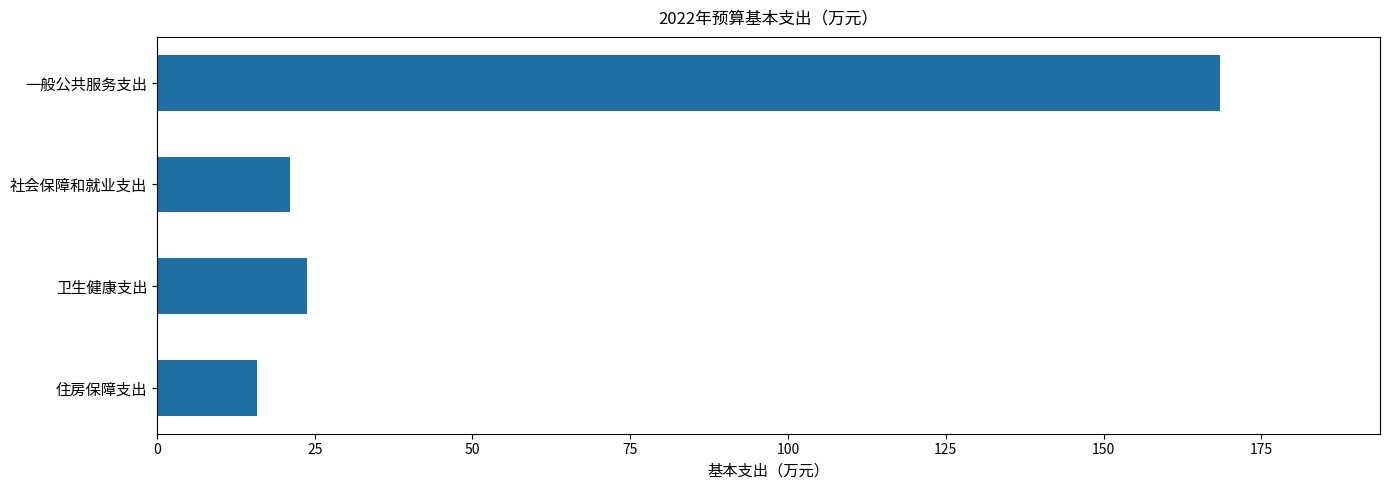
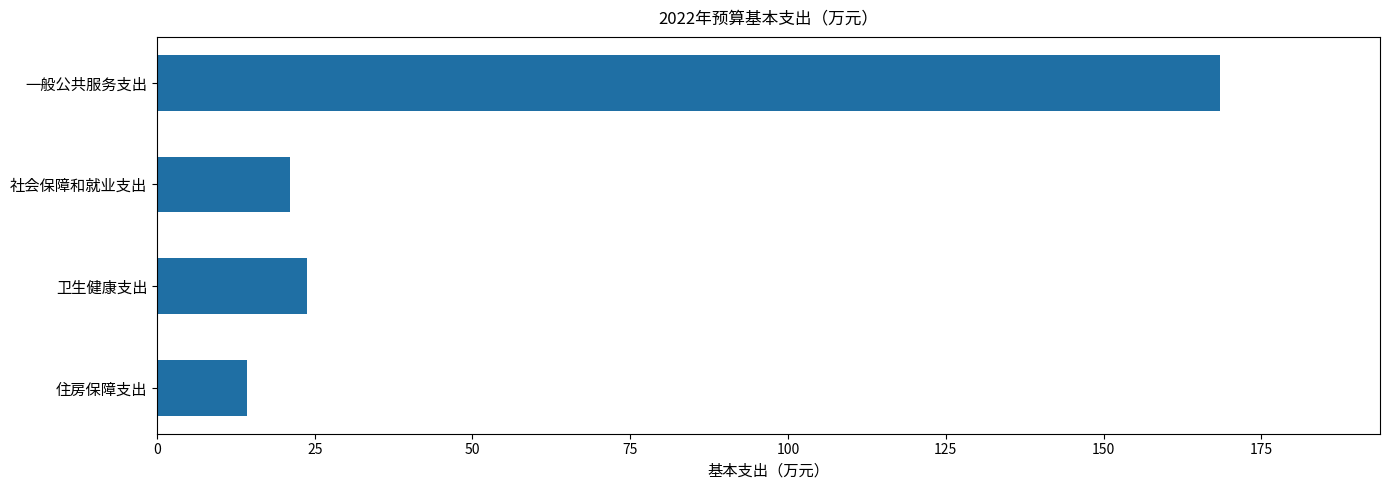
  {
    "一般公共服务支出": 169,
    "社会保障和就业支出": 21,
    "卫生健康支出": 24,
-   "住房保障支出": 16
+   "住房保障支出": 14
  }
